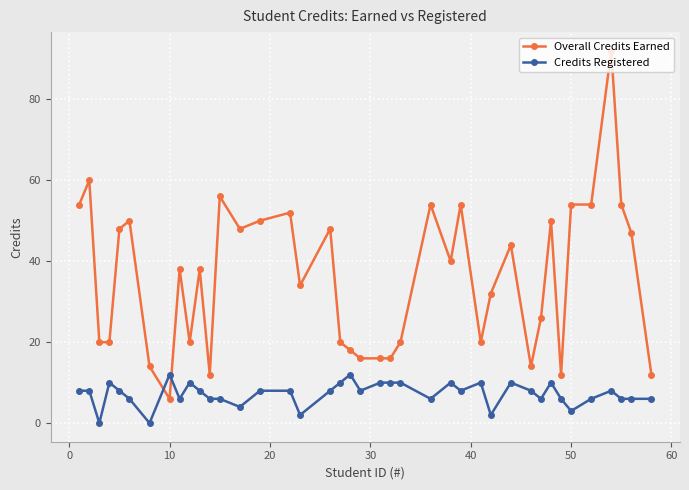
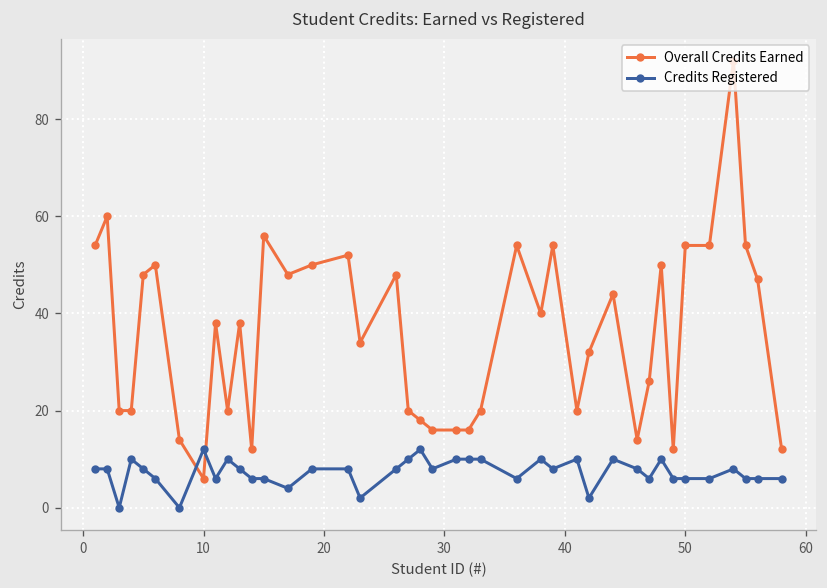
  {
    "Overall Credits Earned": {
      "10": 6,
      "50": 54
    },
    "Credits Registered": {
      "10": 12,
-     "50": 3
+     "50": 6
    }
  }
